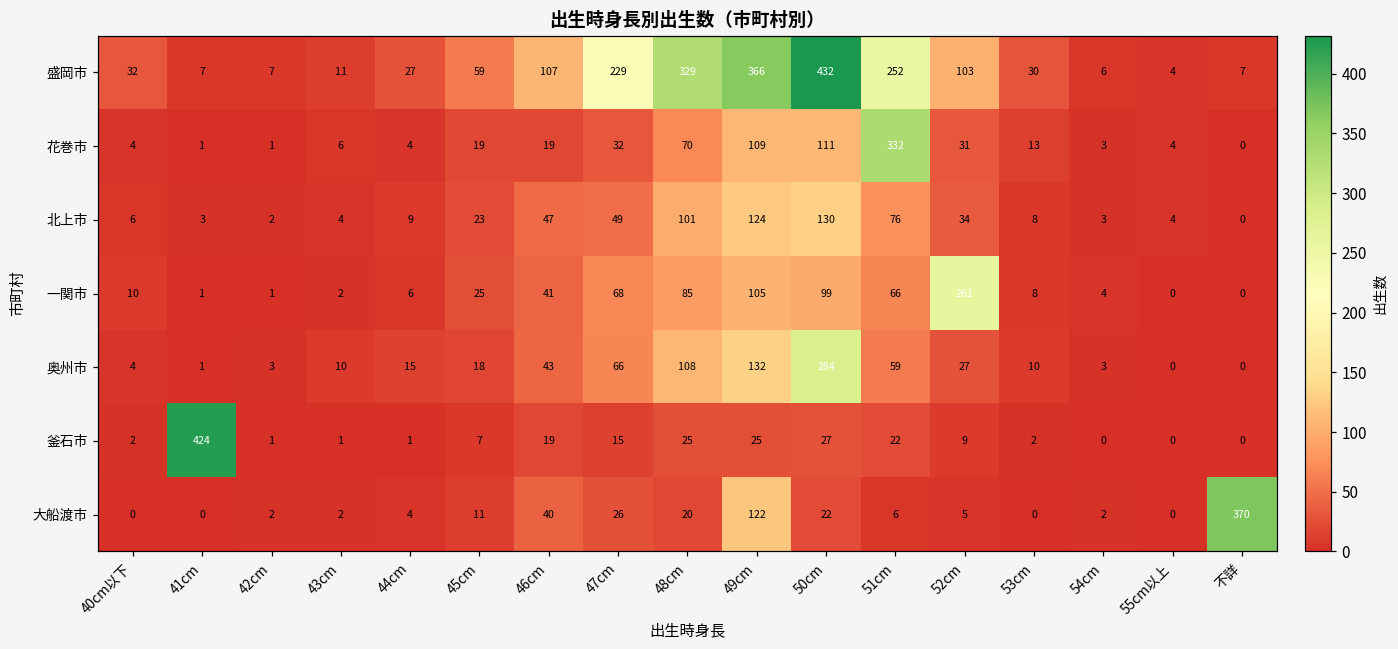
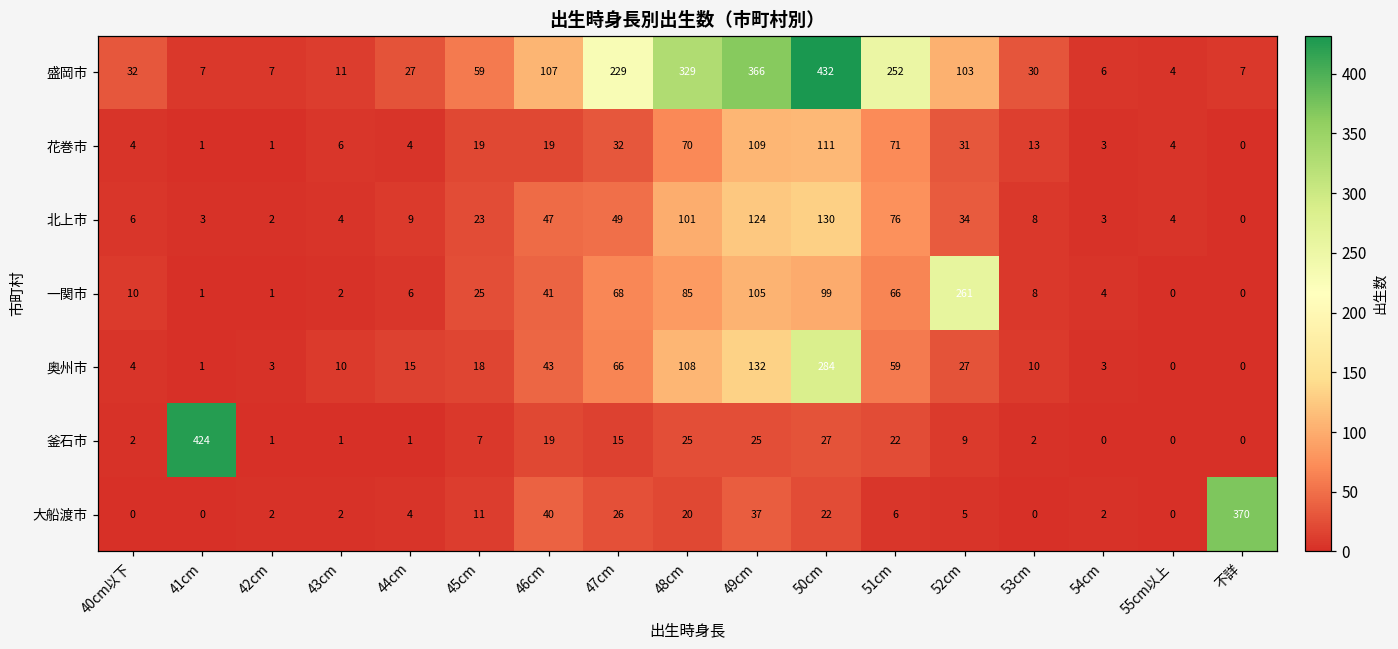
  {
    "盛岡市": {
      "40cm以下": 32,
      "41cm": 7,
      "42cm": 7,
      "43cm": 11,
      "44cm": 27,
      "45cm": 59,
      "46cm": 107,
      "47cm": 229,
      "48cm": 329,
      "49cm": 366,
      "50cm": 432,
      "51cm": 252,
      "52cm": 103,
      "53cm": 30,
      "54cm": 6,
      "55cm以上": 4,
      "不詳": 7
    },
    "花巻市": {
      "40cm以下": 4,
      "41cm": 1,
      "42cm": 1,
      "43cm": 6,
      "44cm": 4,
      "45cm": 19,
      "46cm": 19,
      "47cm": 32,
      "48cm": 70,
      "49cm": 109,
      "50cm": 111,
-     "51cm": 332,
+     "51cm": 71,
      "52cm": 31,
      "53cm": 13,
      "54cm": 3,
      "55cm以上": 4,
      "不詳": 0
    },
    "北上市": {
      "40cm以下": 6,
      "41cm": 3,
      "42cm": 2,
      "43cm": 4,
      "44cm": 9,
      "45cm": 23,
      "46cm": 47,
      "47cm": 49,
      "48cm": 101,
      "49cm": 124,
      "50cm": 130,
      "51cm": 76,
      "52cm": 34,
      "53cm": 8,
      "54cm": 3,
      "55cm以上": 4,
      "不詳": 0
    },
    "一関市": {
      "40cm以下": 10,
      "41cm": 1,
      "42cm": 1,
      "43cm": 2,
      "44cm": 6,
      "45cm": 25,
      "46cm": 41,
      "47cm": 68,
      "48cm": 85,
      "49cm": 105,
      "50cm": 99,
      "51cm": 66,
      "52cm": 261,
      "53cm": 8,
      "54cm": 4,
      "55cm以上": 0,
      "不詳": 0
    },
    "奥州市": {
      "40cm以下": 4,
      "41cm": 1,
      "42cm": 3,
      "43cm": 10,
      "44cm": 15,
      "45cm": 18,
      "46cm": 43,
      "47cm": 66,
      "48cm": 108,
      "49cm": 132,
      "50cm": 284,
      "51cm": 59,
      "52cm": 27,
      "53cm": 10,
      "54cm": 3,
      "55cm以上": 0,
      "不詳": 0
    },
    "釜石市": {
      "40cm以下": 2,
      "41cm": 424,
      "42cm": 1,
      "43cm": 1,
      "44cm": 1,
      "45cm": 7,
      "46cm": 19,
      "47cm": 15,
      "48cm": 25,
      "49cm": 25,
      "50cm": 27,
      "51cm": 22,
      "52cm": 9,
      "53cm": 2,
      "54cm": 0,
      "55cm以上": 0,
      "不詳": 0
    },
    "大船渡市": {
      "40cm以下": 0,
      "41cm": 0,
      "42cm": 2,
      "43cm": 2,
      "44cm": 4,
      "45cm": 11,
      "46cm": 40,
      "47cm": 26,
      "48cm": 20,
-     "49cm": 122,
+     "49cm": 37,
      "50cm": 22,
      "51cm": 6,
      "52cm": 5,
      "53cm": 0,
      "54cm": 2,
      "55cm以上": 0,
      "不詳": 370
    }
  }
